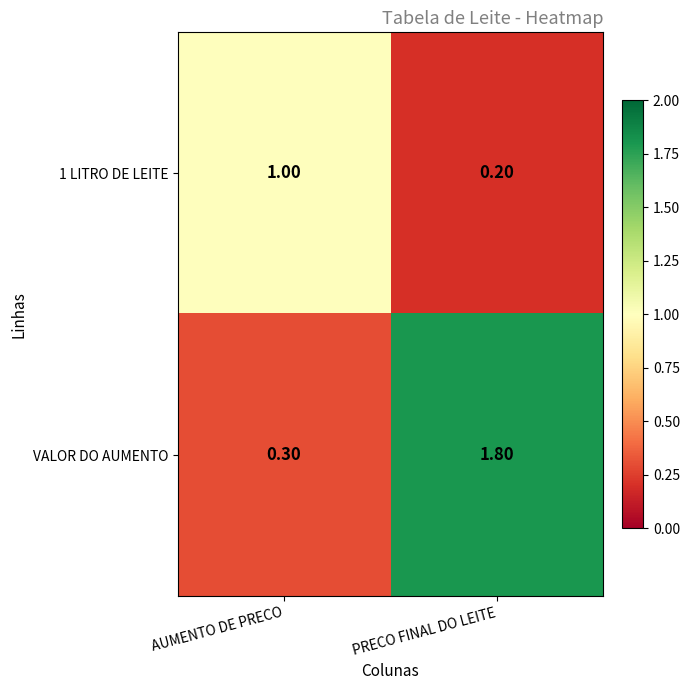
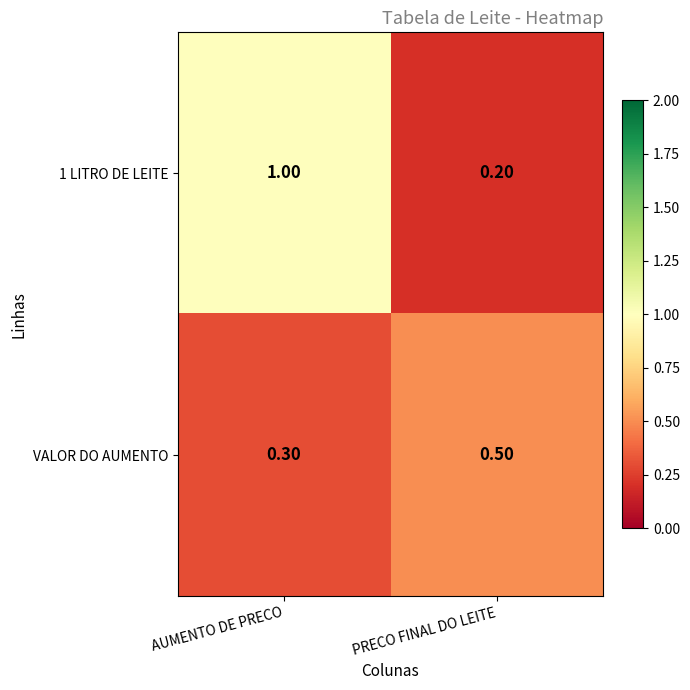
  {
    "1 LITRO DE LEITE": {
      "AUMENTO DE PRECO": 1.00,
      "PRECO FINAL DO LEITE": 0.20
    },
    "VALOR DO AUMENTO": {
      "AUMENTO DE PRECO": 0.30,
-     "PRECO FINAL DO LEITE": 1.80
+     "PRECO FINAL DO LEITE": 0.50
    }
  }
